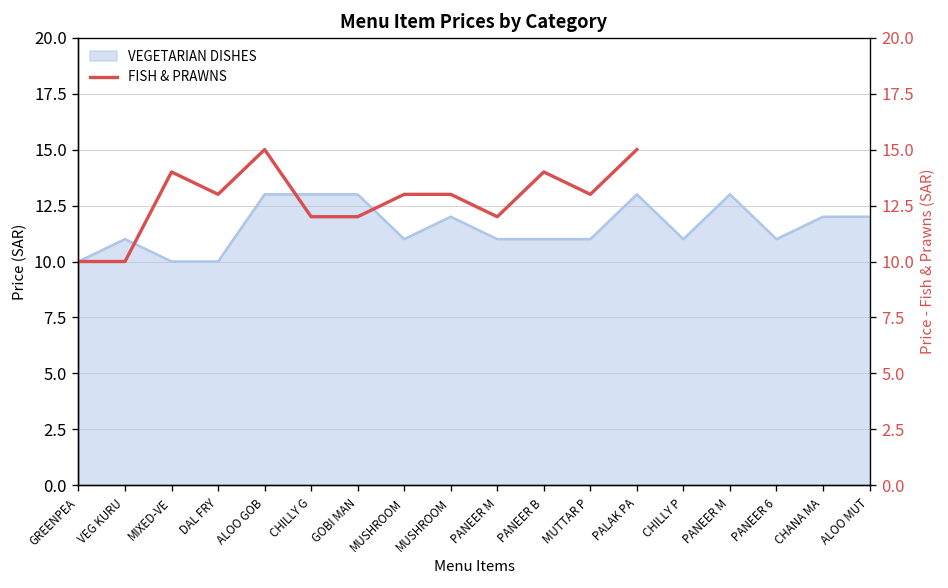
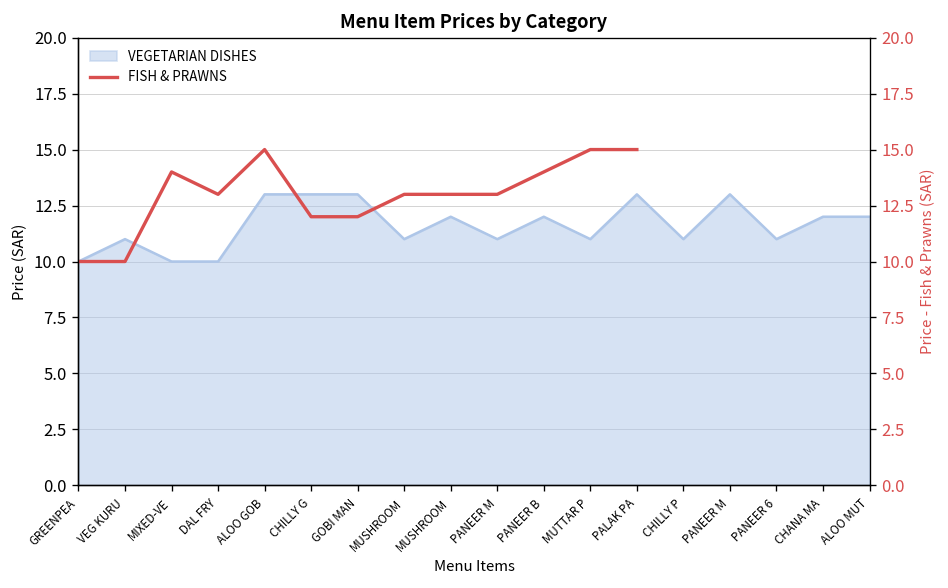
  {
    "VEGETARIAN DISHES": {
      "GREENPEA": 10,
      "VEG KURU": 11,
      "MIXED-VE": 10,
      "DAL FRY": 10,
      "ALOO GOB": 13,
      "CHILLY G": 13,
      "GOBI MAN": 13,
-     "PANEER B": 11,
+     "PANEER B": 12,
      "MUTTAR P": 11,
      "PALAK PA": 13,
      "CHILLY P": 11,
      "PANEER 6": 11,
      "CHANA MA": 12,
      "ALOO MUT": 12
    },
    "FISH & PRAWNS": {
      "GREENPEA": 10,
      "VEG KURU": 10,
      "MIXED-VE": 14,
      "DAL FRY": 13,
      "ALOO GOB": 15,
      "CHILLY G": 12,
      "GOBI MAN": 12,
-     "PANEER M": 12,
+     "PANEER M": 13,
      "PANEER B": 14,
-     "MUTTAR P": 13,
+     "MUTTAR P": 15,
      "PALAK PA": 15
    }
  }
